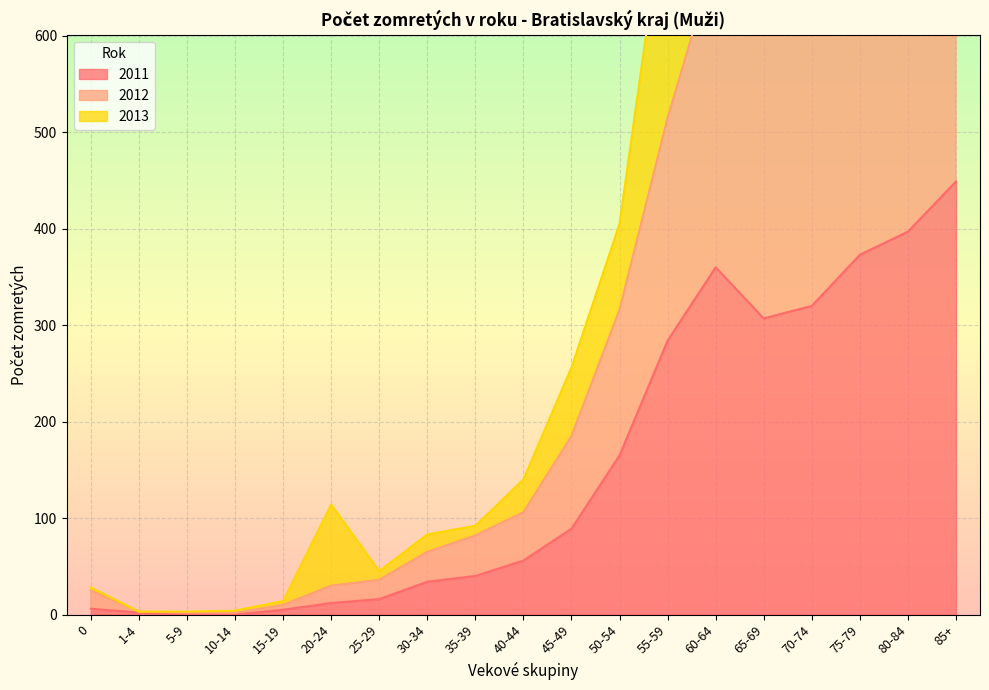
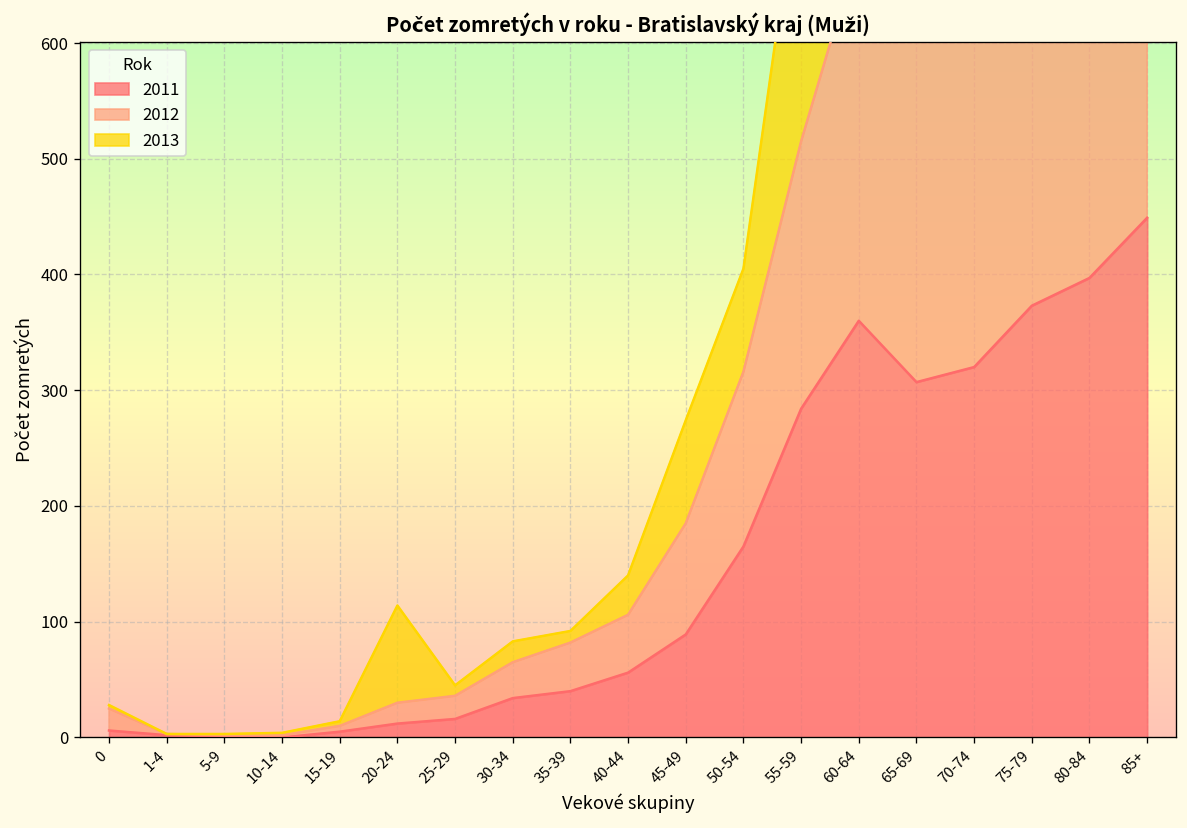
  {
    "2013": {
      "0": 0,
      "15-19": 0,
      "20-24": 80,
      "25-29": 10,
      "30-34": 20,
      "35-39": 10,
      "40-44": 30,
-     "45-49": 70,
+     "45-49": 90,
      "50-54": 90
    }
  }
